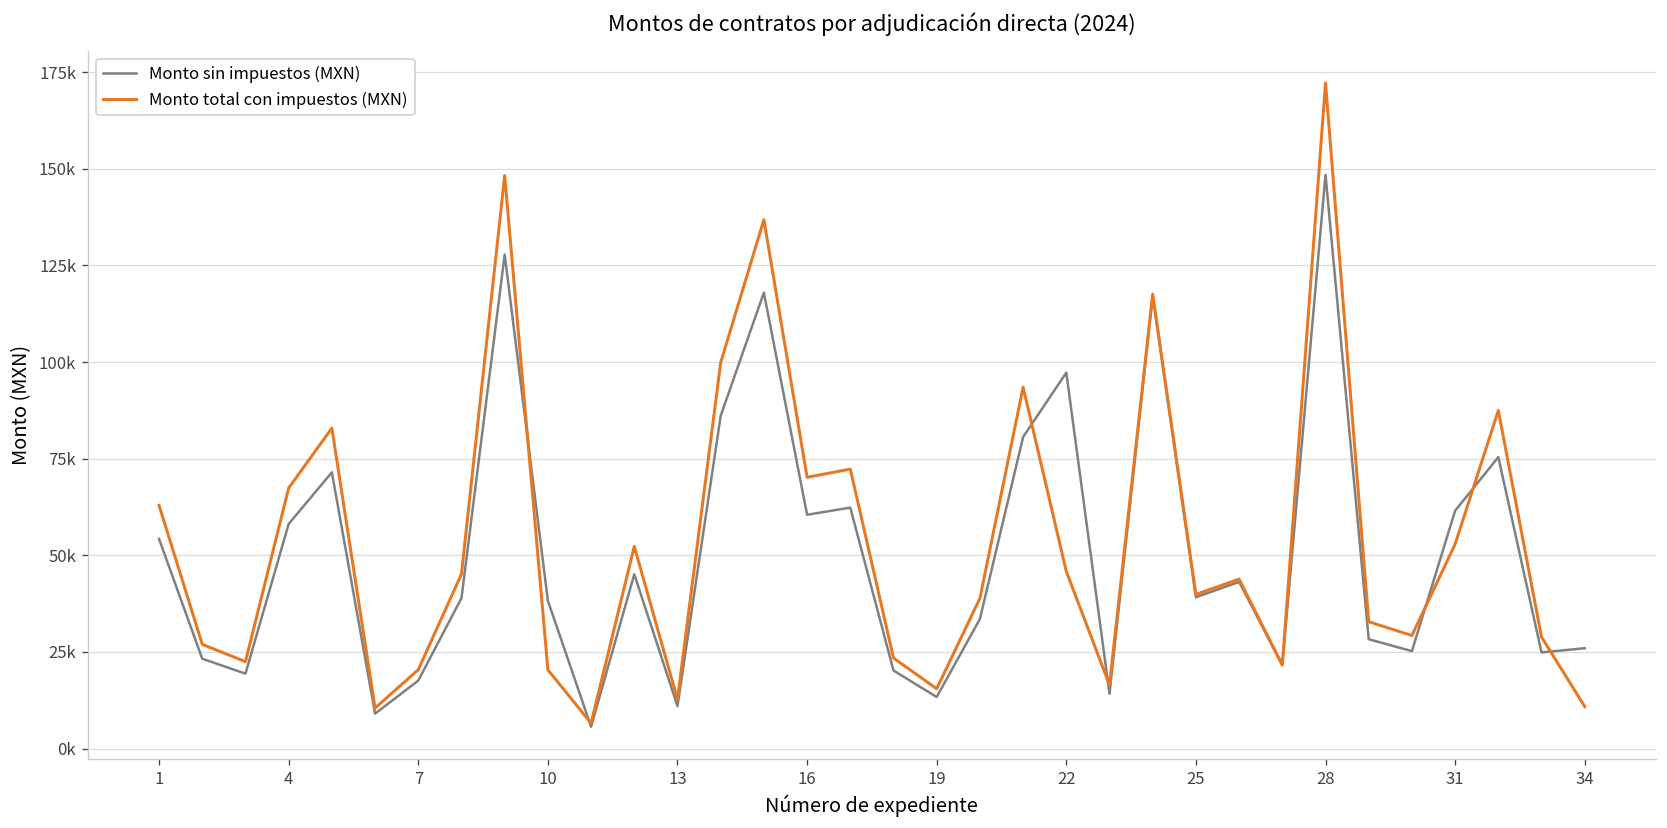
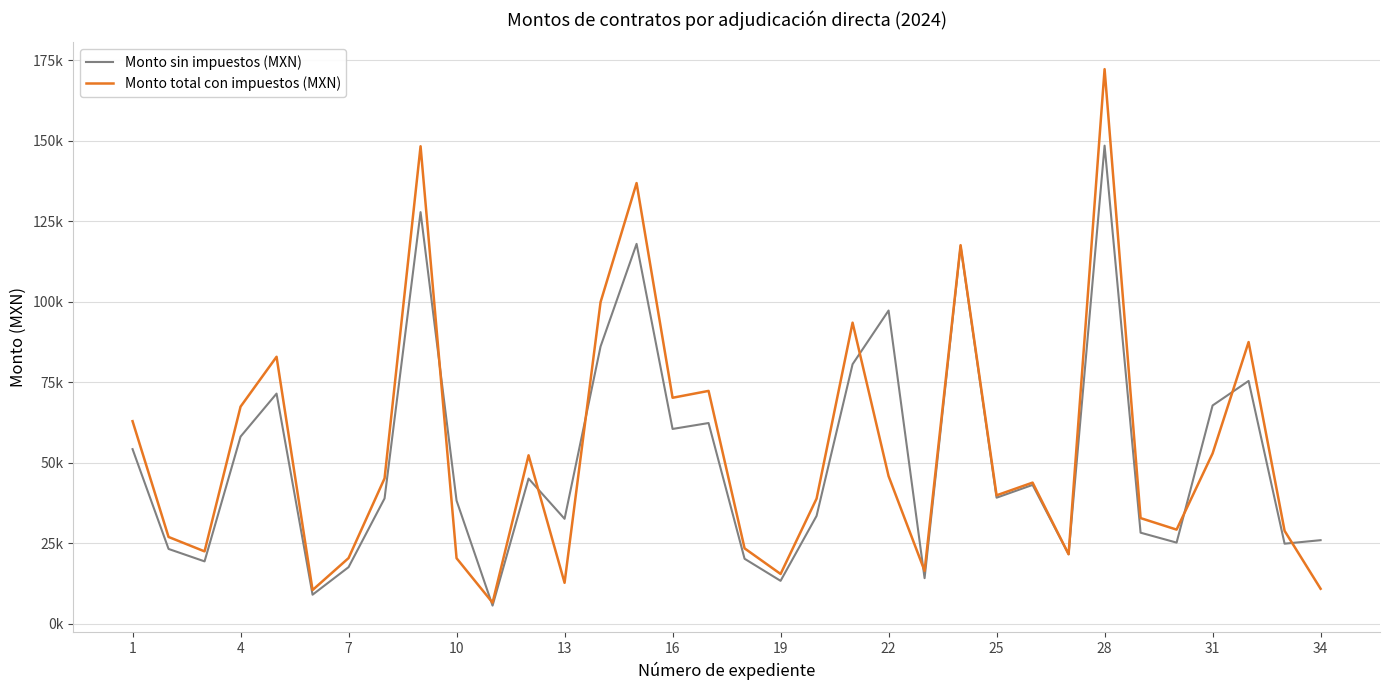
  {
    "Monto sin impuestos (MXN)": {
      "1": 54000,
      "4": 58000,
      "7": 18000,
      "10": 38000,
-     "13": 11000,
+     "13": 33000,
      "16": 61000,
      "19": 13000,
      "22": 97000,
      "28": 148000,
-     "31": 62000,
+     "31": 68000,
      "34": 26000
    },
    "Monto total con impuestos (MXN)": {
      "1": 63000,
      "4": 67000,
      "7": 20000,
      "10": 20000,
      "13": 13000,
      "16": 70000,
      "19": 15000,
      "22": 46000,
      "28": 172000,
      "31": 53000,
      "34": 11000
    }
  }
